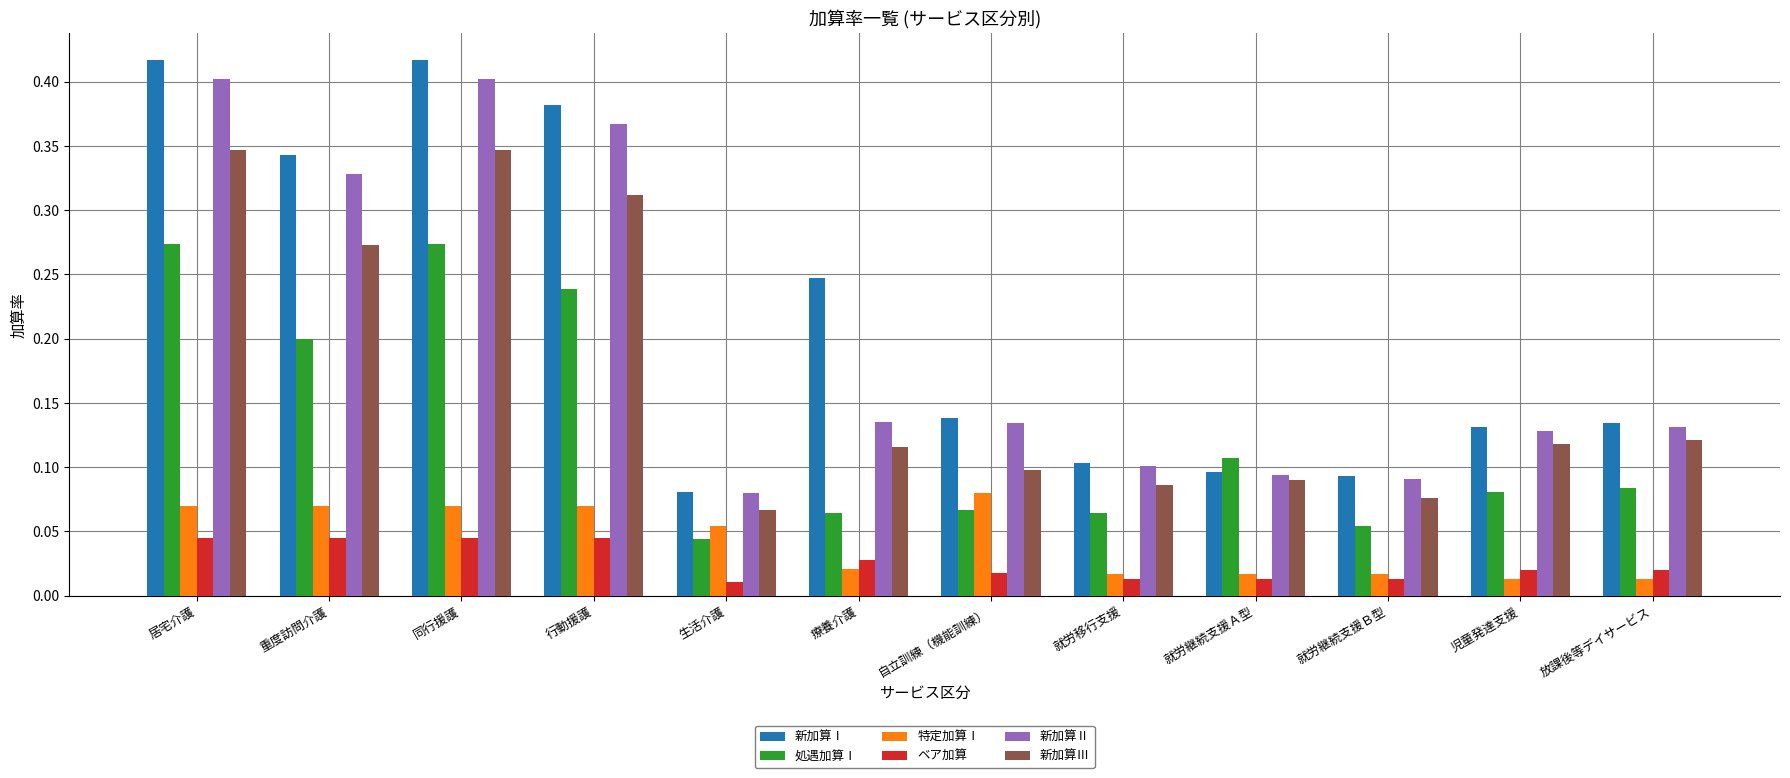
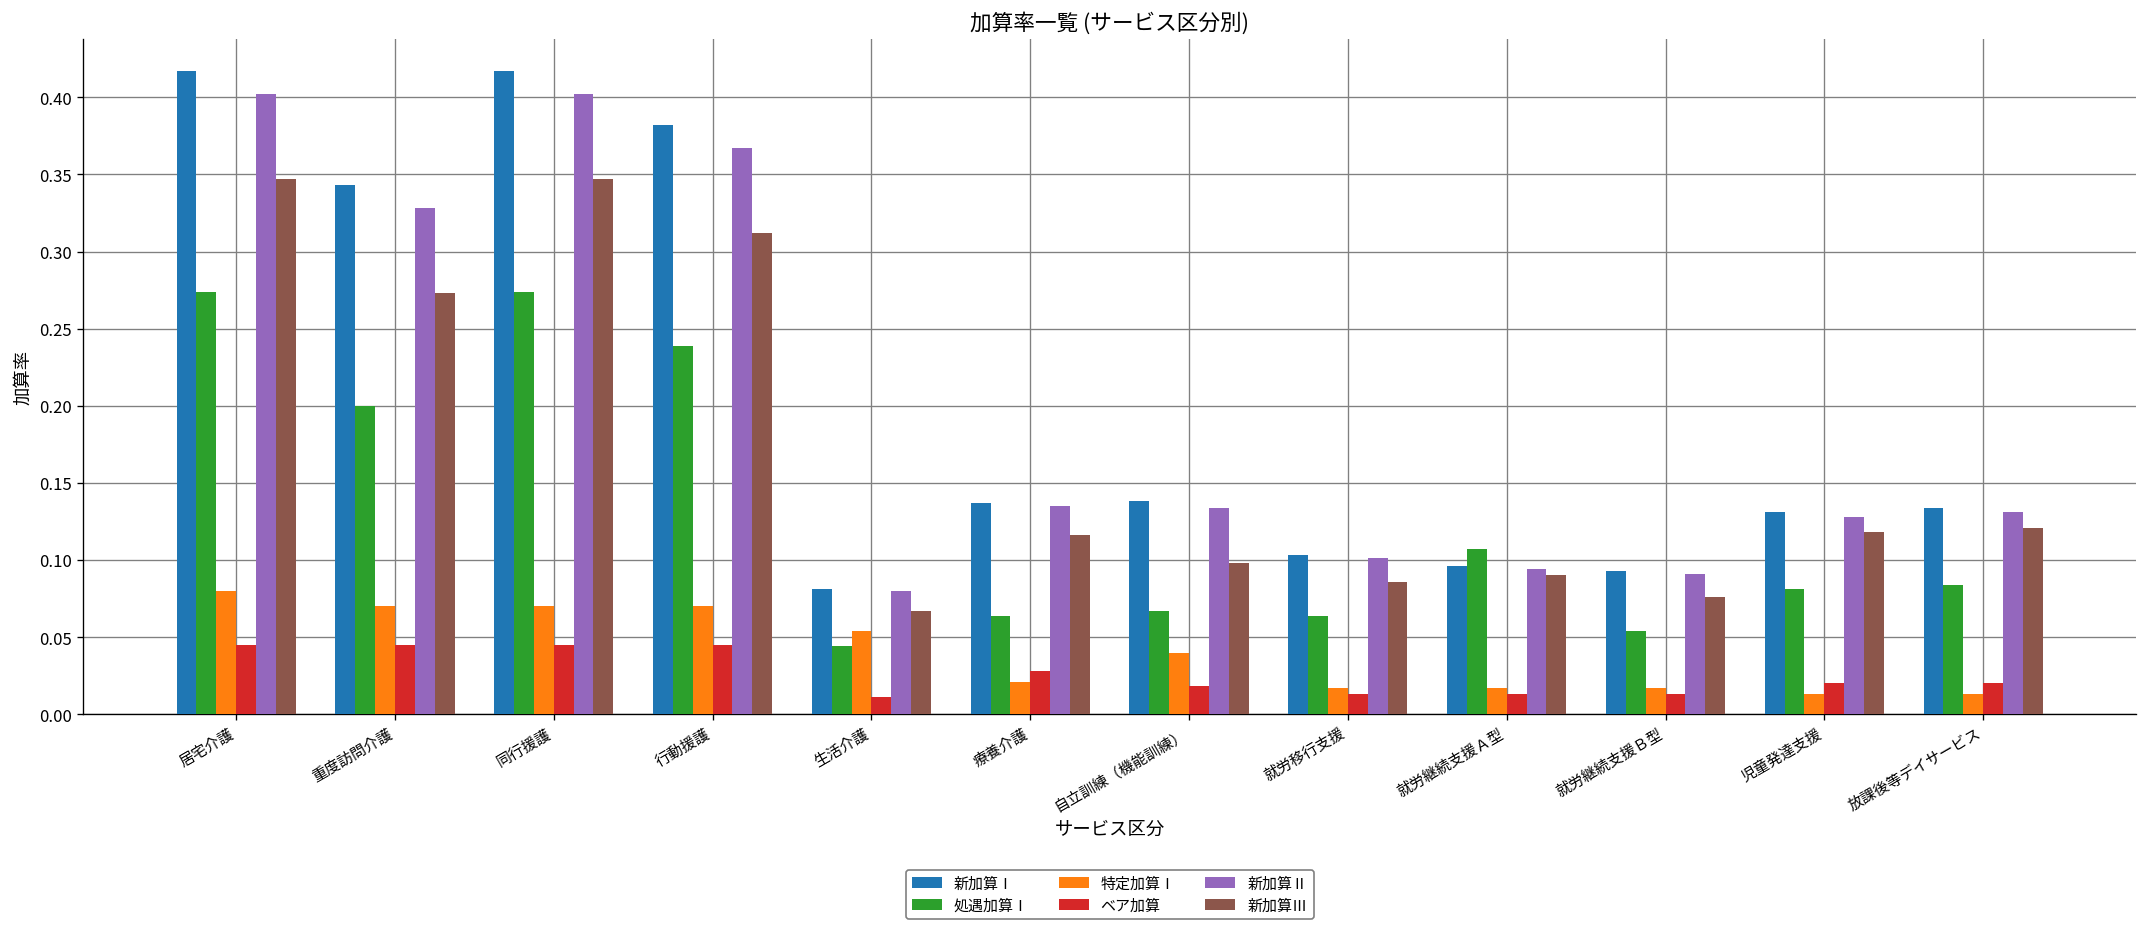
  {
    "新加算Ⅰ": {
      "居宅介護": 0.417,
      "重度訪問介護": 0.343,
      "同行援護": 0.417,
      "行動援護": 0.382,
      "生活介護": 0.081,
-     "療養介護": 0.247,
+     "療養介護": 0.137,
      "自立訓練（機能訓練）": 0.138,
      "就労移行支援": 0.103,
      "就労継続支援Ａ型": 0.096,
      "就労継続支援Ｂ型": 0.093,
      "児童発達支援": 0.131,
      "放課後等デイサービス": 0.134
    },
    "処遇加算Ⅰ": {
      "居宅介護": 0.274,
      "重度訪問介護": 0.200,
      "同行援護": 0.274,
      "行動援護": 0.239,
      "生活介護": 0.044,
      "療養介護": 0.064,
      "自立訓練（機能訓練）": 0.067,
      "就労移行支援": 0.064,
      "就労継続支援Ａ型": 0.107,
      "就労継続支援Ｂ型": 0.054,
      "児童発達支援": 0.081,
      "放課後等デイサービス": 0.084
    },
    "特定加算Ⅰ": {
-     "居宅介護": 0.07,
+     "居宅介護": 0.08,
      "重度訪問介護": 0.07,
      "同行援護": 0.07,
      "行動援護": 0.07,
      "生活介護": 0.054,
      "療養介護": 0.02,
-     "自立訓練（機能訓練）": 0.08,
+     "自立訓練（機能訓練）": 0.04,
      "就労移行支援": 0.017,
      "就労継続支援Ａ型": 0.017,
      "就労継続支援Ｂ型": 0.017,
      "児童発達支援": 0.013,
      "放課後等デイサービス": 0.013
    },
    "ベア加算": {
      "居宅介護": 0.045,
      "重度訪問介護": 0.045,
      "同行援護": 0.045,
      "行動援護": 0.045,
      "生活介護": 0.011,
      "療養介護": 0.028,
      "自立訓練（機能訓練）": 0.018,
      "就労移行支援": 0.013,
      "就労継続支援Ａ型": 0.013,
      "就労継続支援Ｂ型": 0.013,
      "児童発達支援": 0.020,
      "放課後等デイサービス": 0.020
    },
    "新加算Ⅱ": {
      "居宅介護": 0.402,
      "重度訪問介護": 0.328,
      "同行援護": 0.402,
      "行動援護": 0.367,
      "生活介護": 0.080,
      "療養介護": 0.135,
      "自立訓練（機能訓練）": 0.134,
      "就労移行支援": 0.101,
      "就労継続支援Ａ型": 0.094,
      "就労継続支援Ｂ型": 0.091,
      "児童発達支援": 0.128,
      "放課後等デイサービス": 0.131
    },
    "新加算Ⅲ": {
      "居宅介護": 0.347,
      "重度訪問介護": 0.273,
      "同行援護": 0.347,
      "行動援護": 0.312,
      "生活介護": 0.067,
      "療養介護": 0.116,
      "自立訓練（機能訓練）": 0.098,
      "就労移行支援": 0.086,
      "就労継続支援Ａ型": 0.090,
      "就労継続支援Ｂ型": 0.076,
      "児童発達支援": 0.118,
      "放課後等デイサービス": 0.121
    }
  }
